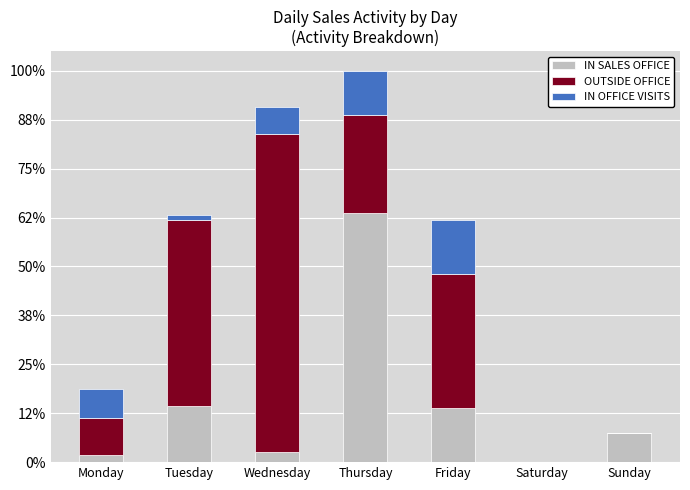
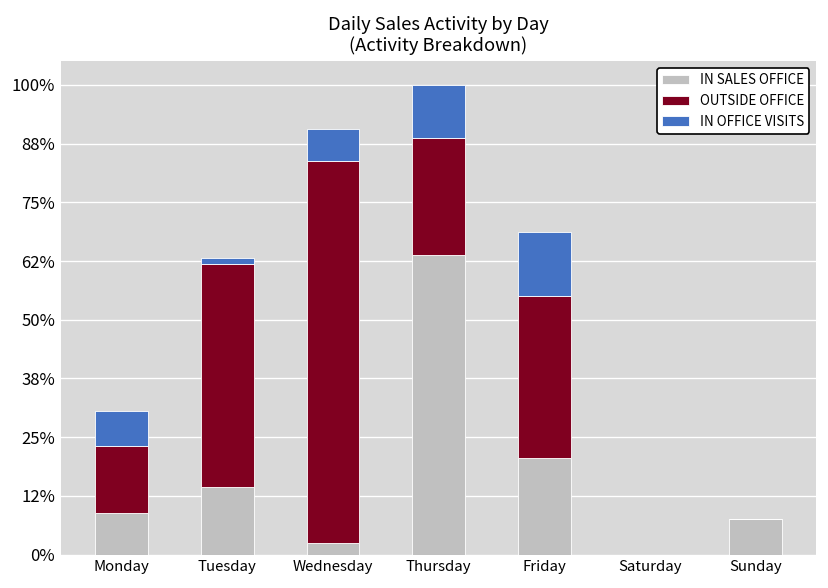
  {
    "IN SALES OFFICE": {
-     "Monday": "2%",
+     "Monday": "9%",
      "Tuesday": "14%",
      "Wednesday": "3%",
      "Thursday": "64%",
-     "Friday": "14%",
+     "Friday": "21%",
      "Saturday": "0%",
      "Sunday": "8%"
    },
    "OUTSIDE OFFICE": {
-     "Monday": "9%",
+     "Monday": "14%",
      "Tuesday": "48%",
      "Wednesday": "81%",
      "Thursday": "25%",
      "Friday": "34%",
      "Saturday": "0%",
      "Sunday": "0%"
    },
    "IN OFFICE VISITS": {
      "Monday": "8%",
      "Tuesday": "1%",
      "Wednesday": "7%",
      "Thursday": "11%",
      "Friday": "14%",
      "Saturday": "0%",
      "Sunday": "0%"
    }
  }
